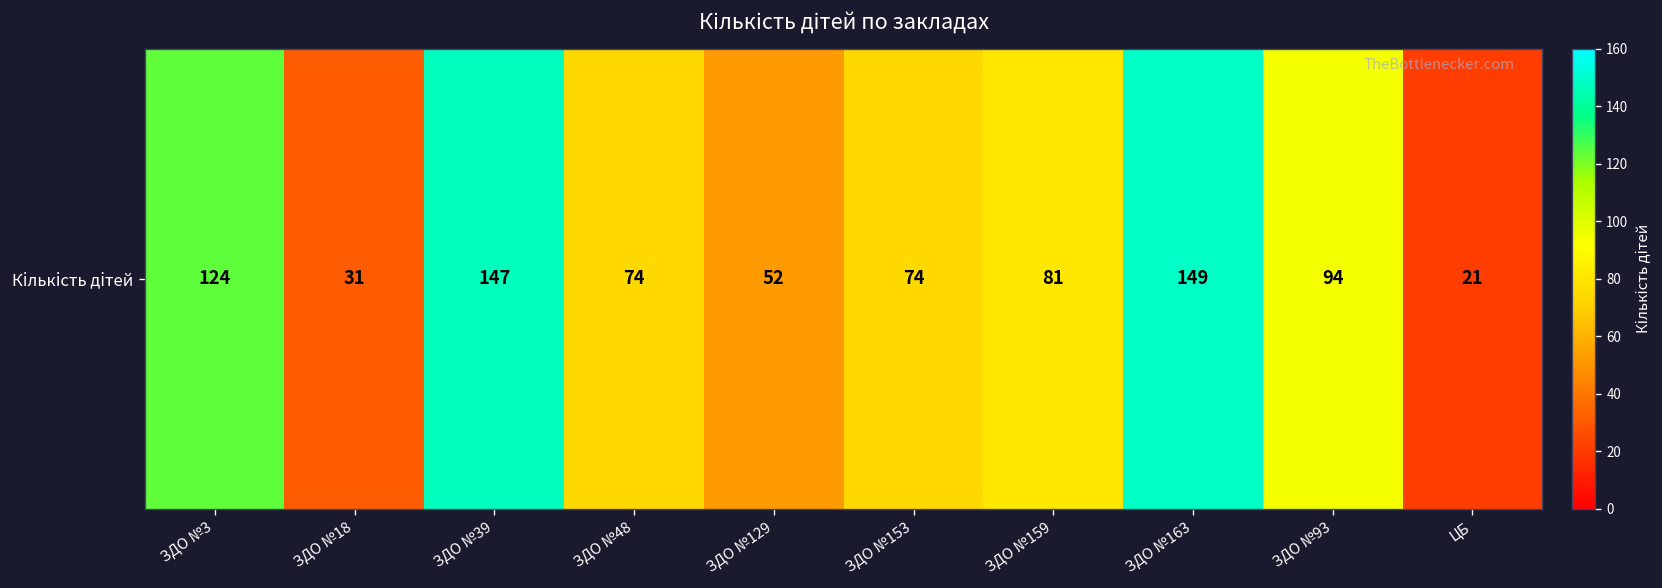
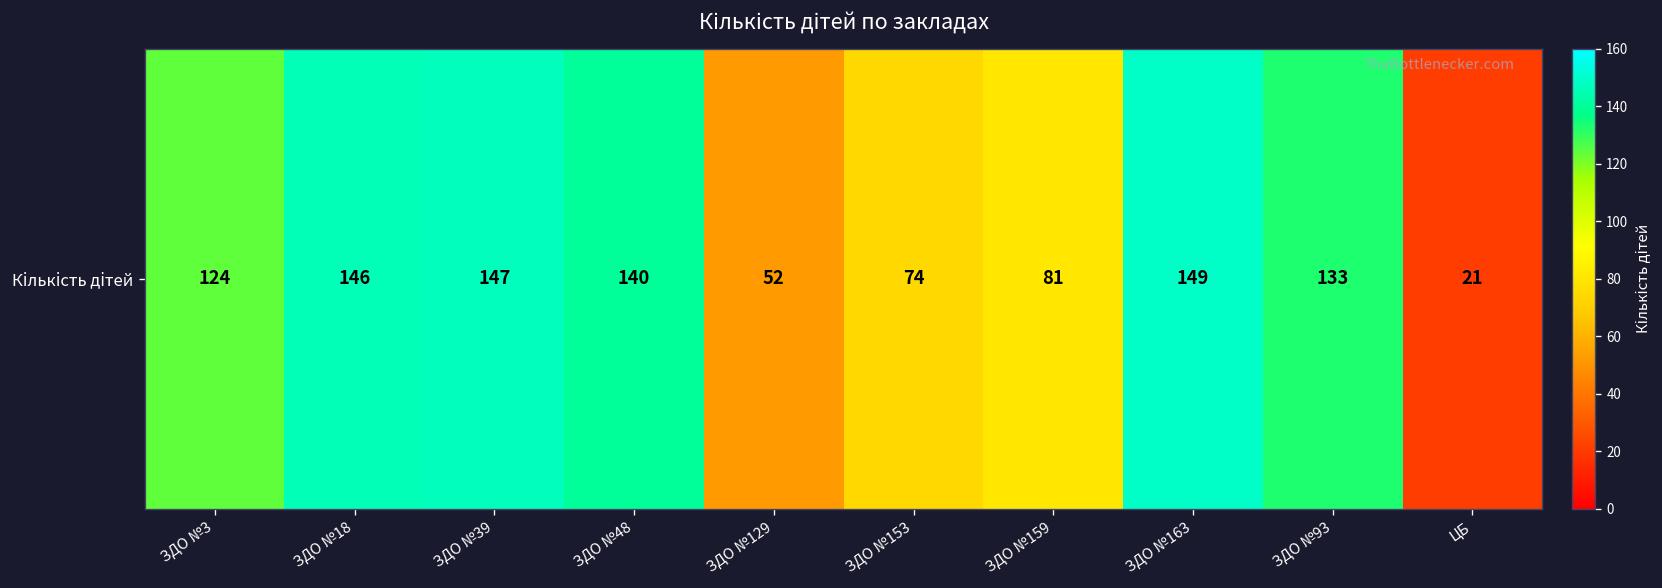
  {
    "Кількість дітей": {
      "ЗДО №3": 124,
-     "ЗДО №18": 31,
+     "ЗДО №18": 146,
      "ЗДО №39": 147,
-     "ЗДО №48": 74,
+     "ЗДО №48": 140,
      "ЗДО №129": 52,
      "ЗДО №153": 74,
      "ЗДО №159": 81,
      "ЗДО №163": 149,
-     "ЗДО №93": 94
+     "ЗДО №93": 133
    }
  }
